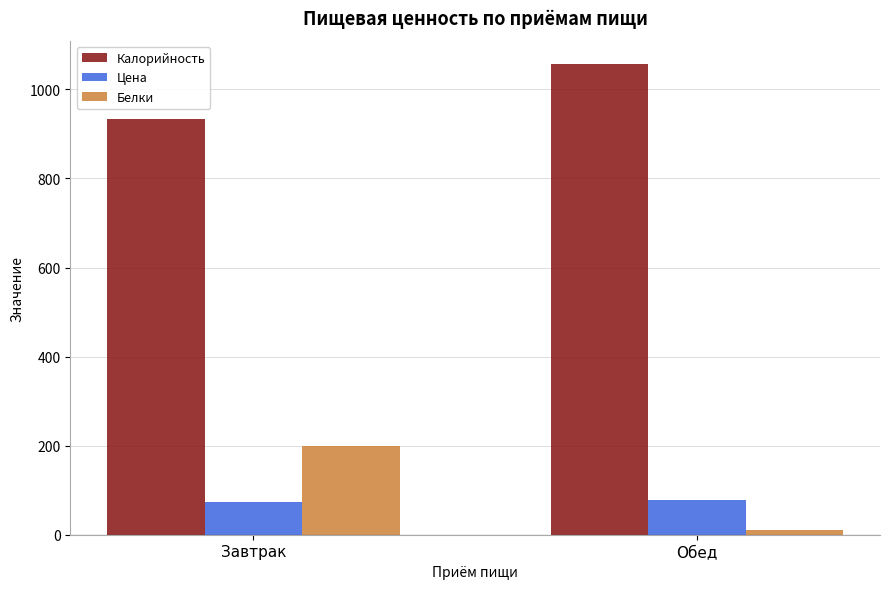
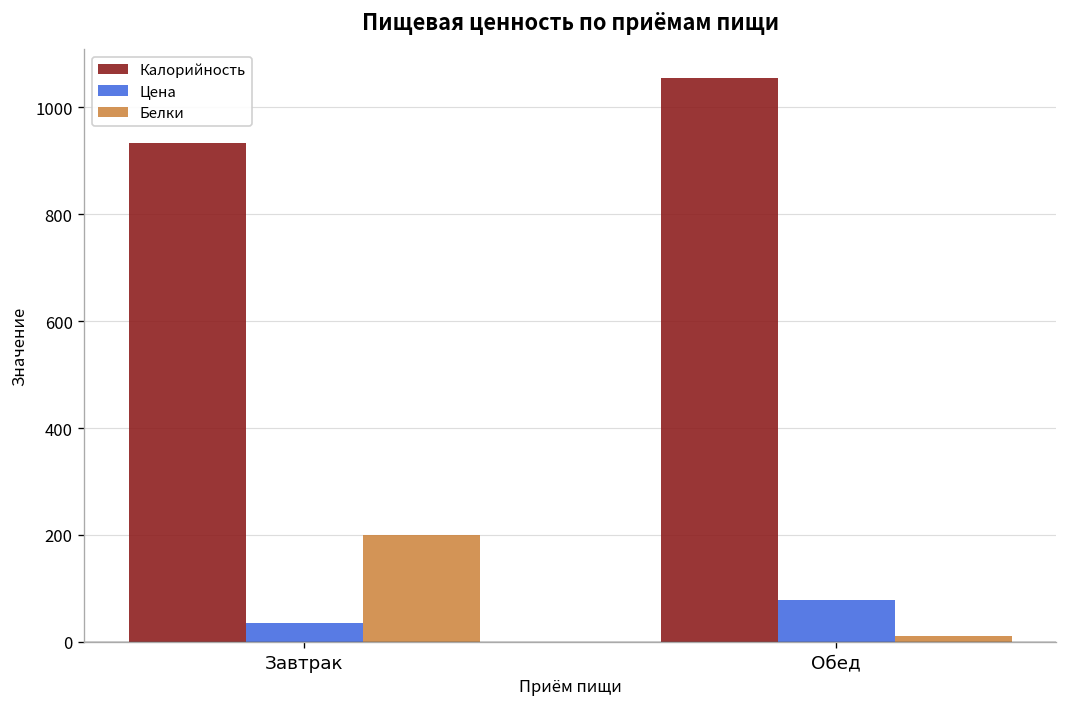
  {
    "Калорийность": {
      "Завтрак": 930,
      "Обед": 1060
    },
    "Цена": {
-     "Завтрак": 70,
+     "Завтрак": 30,
      "Обед": 80
    },
    "Белки": {
      "Завтрак": 200,
      "Обед": 10
    }
  }
